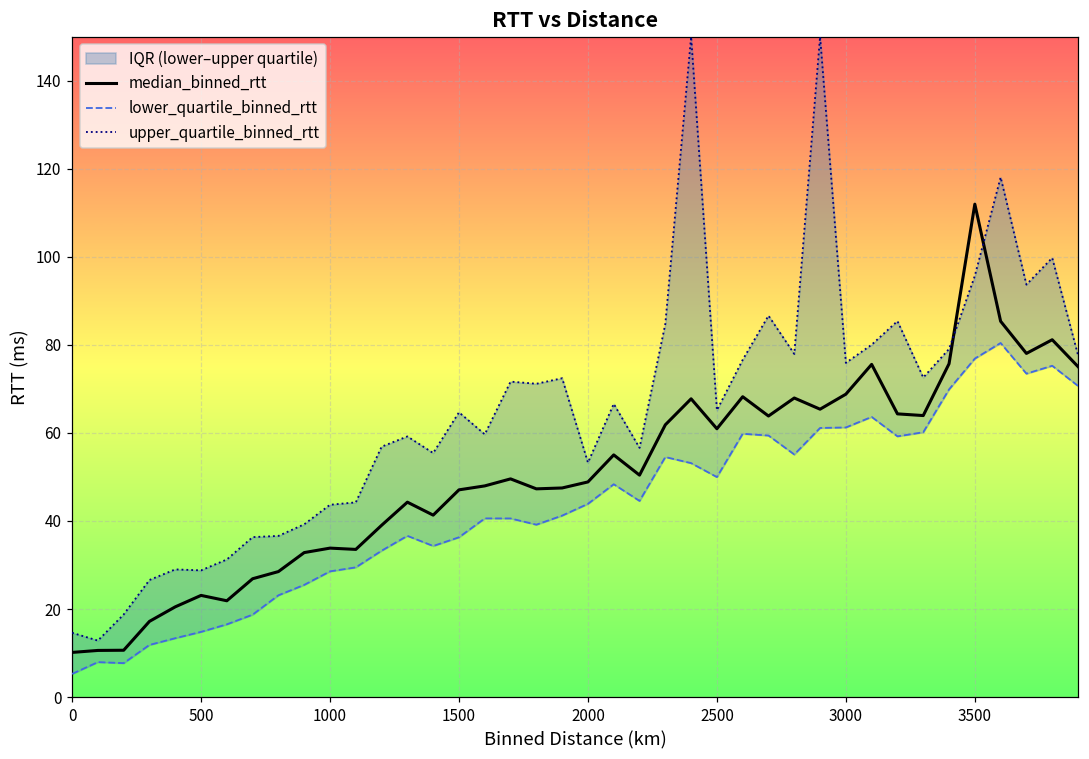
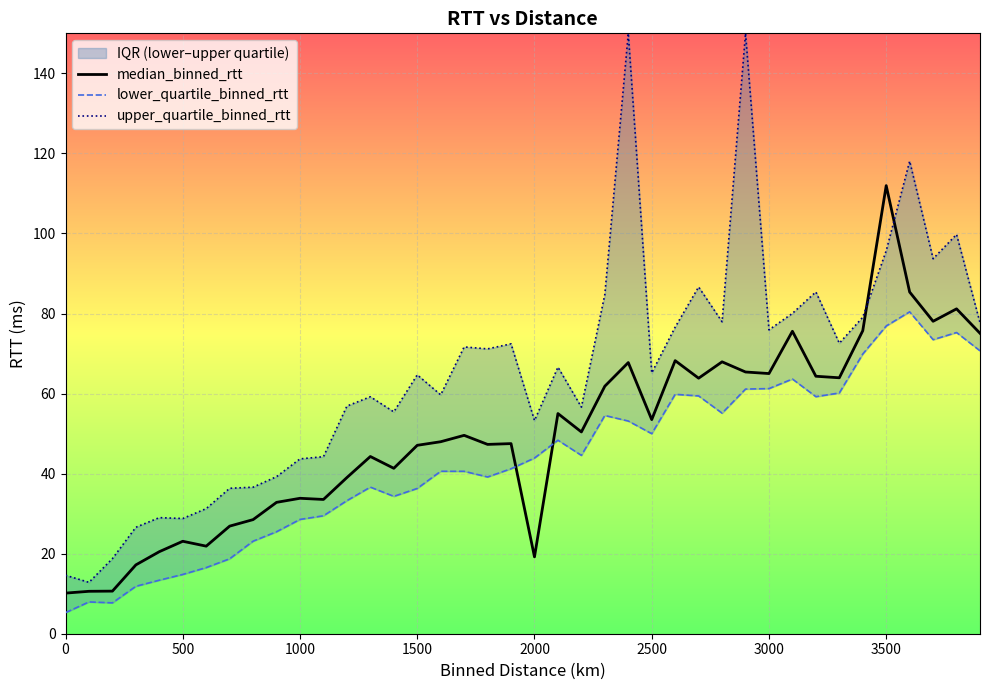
  {
    "median_binned_rtt": {
      "0": 10,
      "500": 23,
      "1000": 34,
      "1500": 47,
-     "2000": 49,
-     "2500": 61,
-     "3000": 69,
+     "2000": 19,
+     "2500": 53,
+     "3000": 65,
      "3500": 112
    }
  }
